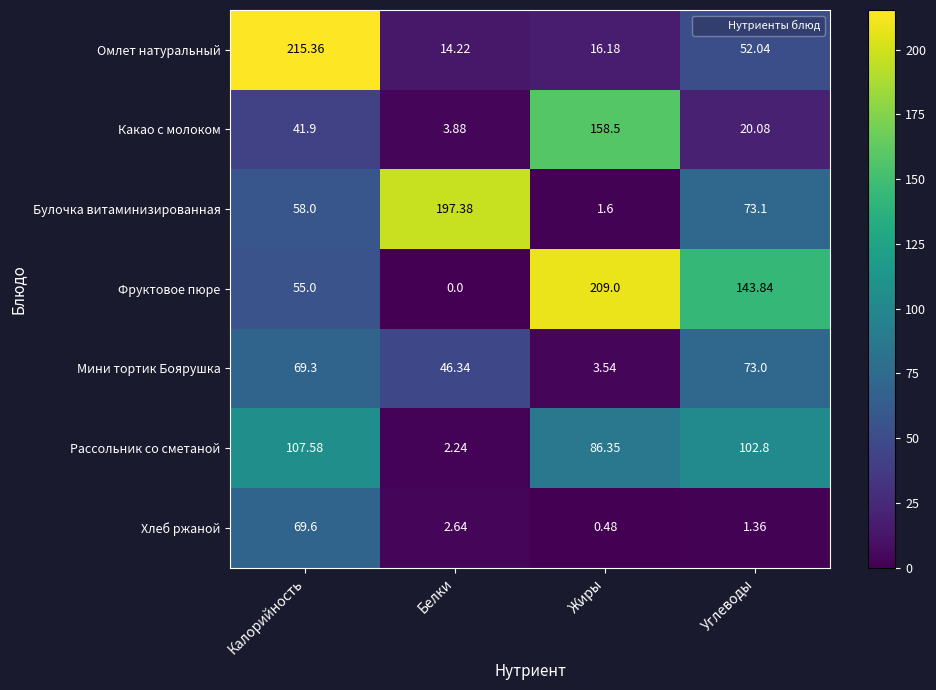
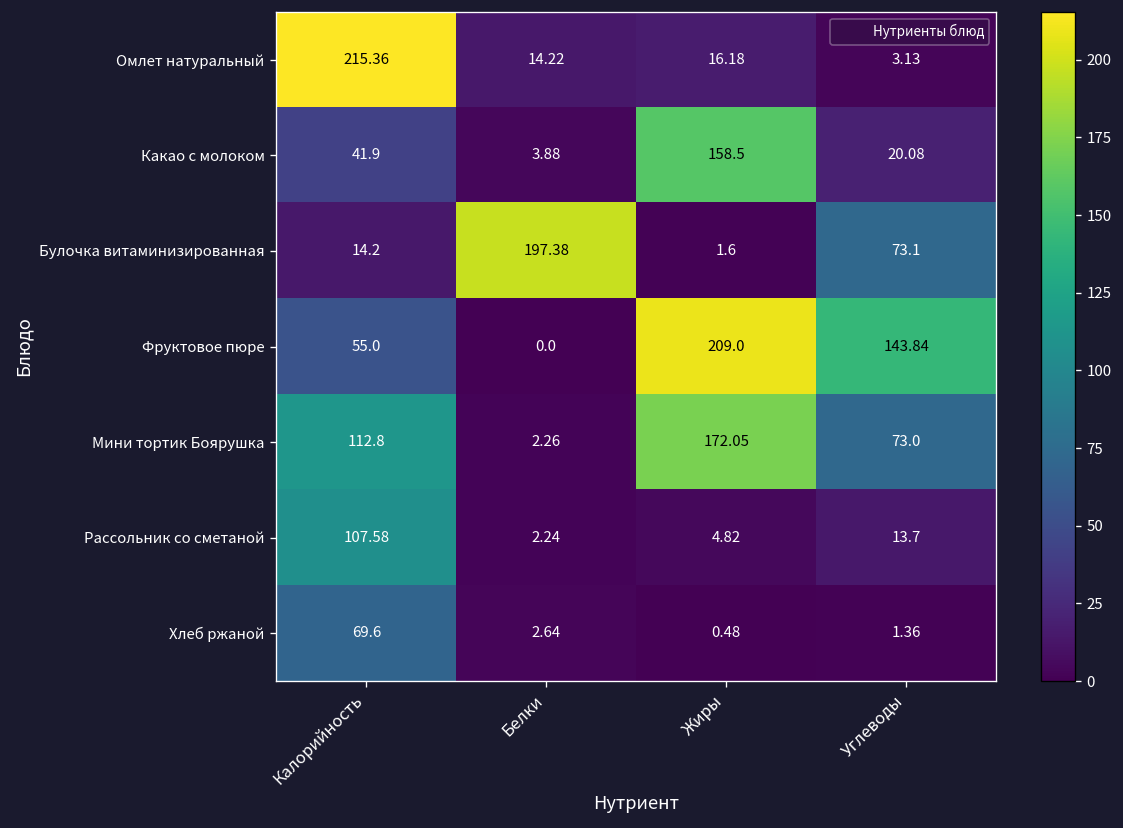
  {
    "Омлет натуральный": {
      "Калорийность": 215.36,
      "Белки": 14.22,
      "Жиры": 16.18,
-     "Углеводы": 52.04
+     "Углеводы": 3.13
    },
    "Какао с молоком": {
      "Калорийность": 41.9,
      "Белки": 3.88,
      "Жиры": 158.5,
      "Углеводы": 20.08
    },
    "Булочка витаминизированная": {
-     "Калорийность": 58.0,
+     "Калорийность": 14.2,
      "Белки": 197.38,
      "Жиры": 1.6,
      "Углеводы": 73.1
    },
    "Фруктовое пюре": {
      "Калорийность": 55.0,
      "Белки": 0.0,
      "Жиры": 209.0,
      "Углеводы": 143.84
    },
    "Мини тортик Боярушка": {
-     "Калорийность": 69.3,
-     "Белки": 46.34,
-     "Жиры": 3.54,
+     "Калорийность": 112.8,
+     "Белки": 2.26,
+     "Жиры": 172.05,
      "Углеводы": 73.0
    },
    "Рассольник со сметаной": {
      "Калорийность": 107.58,
      "Белки": 2.24,
-     "Жиры": 86.35,
-     "Углеводы": 102.8
+     "Жиры": 4.82,
+     "Углеводы": 13.7
    },
    "Хлеб ржаной": {
      "Калорийность": 69.6,
      "Белки": 2.64,
      "Жиры": 0.48,
      "Углеводы": 1.36
    }
  }
